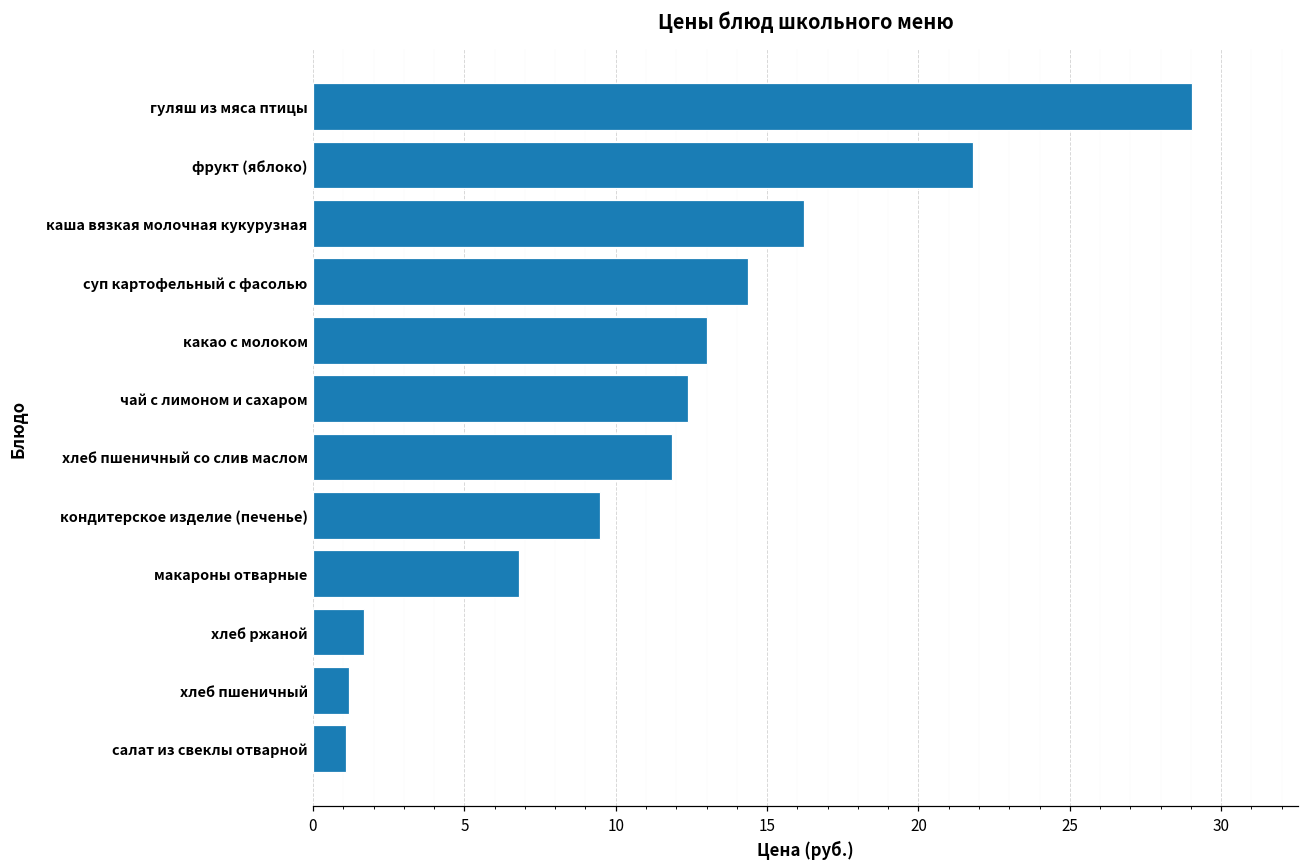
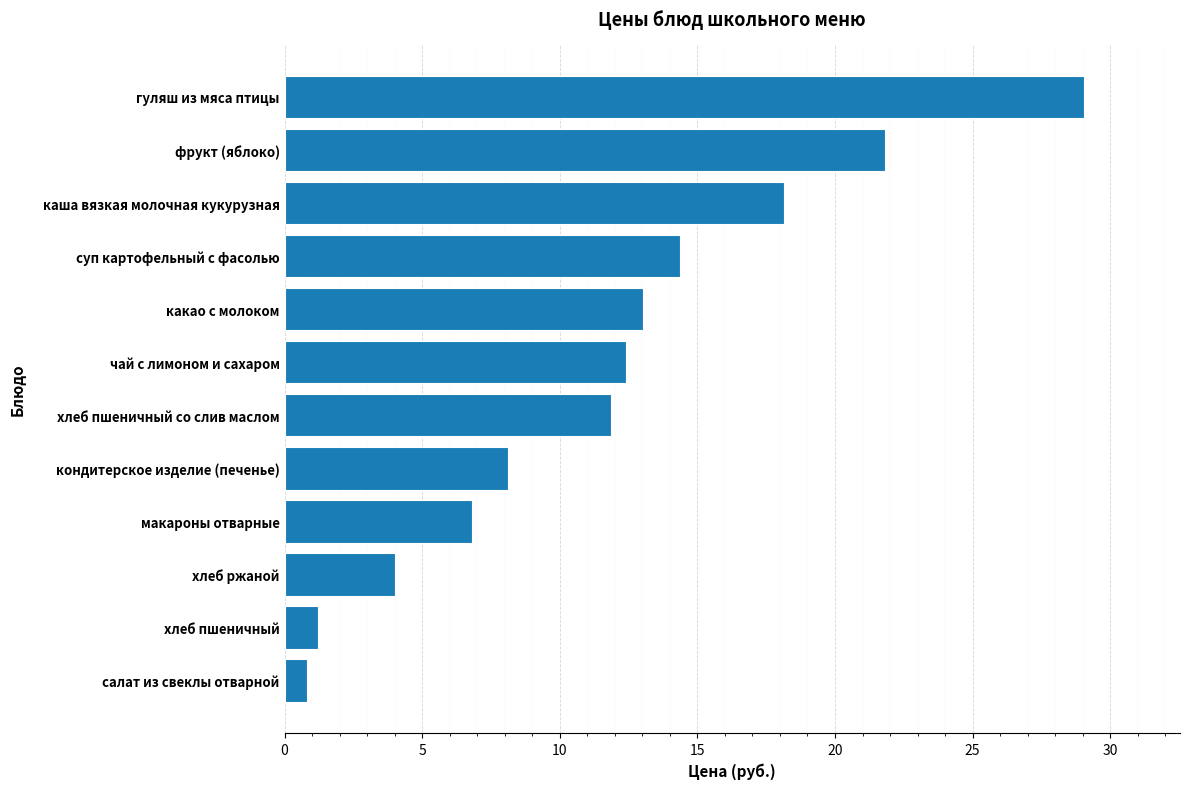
  {
    "гуляш из мяса птицы": 29.1,
    "фрукт (яблоко)": 21.8,
-   "каша вязкая молочная кукурузная": 16.2,
+   "каша вязкая молочная кукурузная": 18.2,
    "суп картофельный с фасолью": 14.4,
    "какао с молоком": 13.0,
    "чай с лимоном и сахаром": 12.4,
    "хлеб пшеничный со слив маслом": 11.9,
-   "кондитерское изделие (печенье)": 9.5,
+   "кондитерское изделие (печенье)": 8.1,
    "макароны отварные": 6.8,
-   "хлеб ржаной": 1.7,
+   "хлеб ржаной": 4.0,
    "хлеб пшеничный": 1.2,
-   "салат из свеклы отварной": 1.1
+   "салат из свеклы отварной": 0.8
  }
